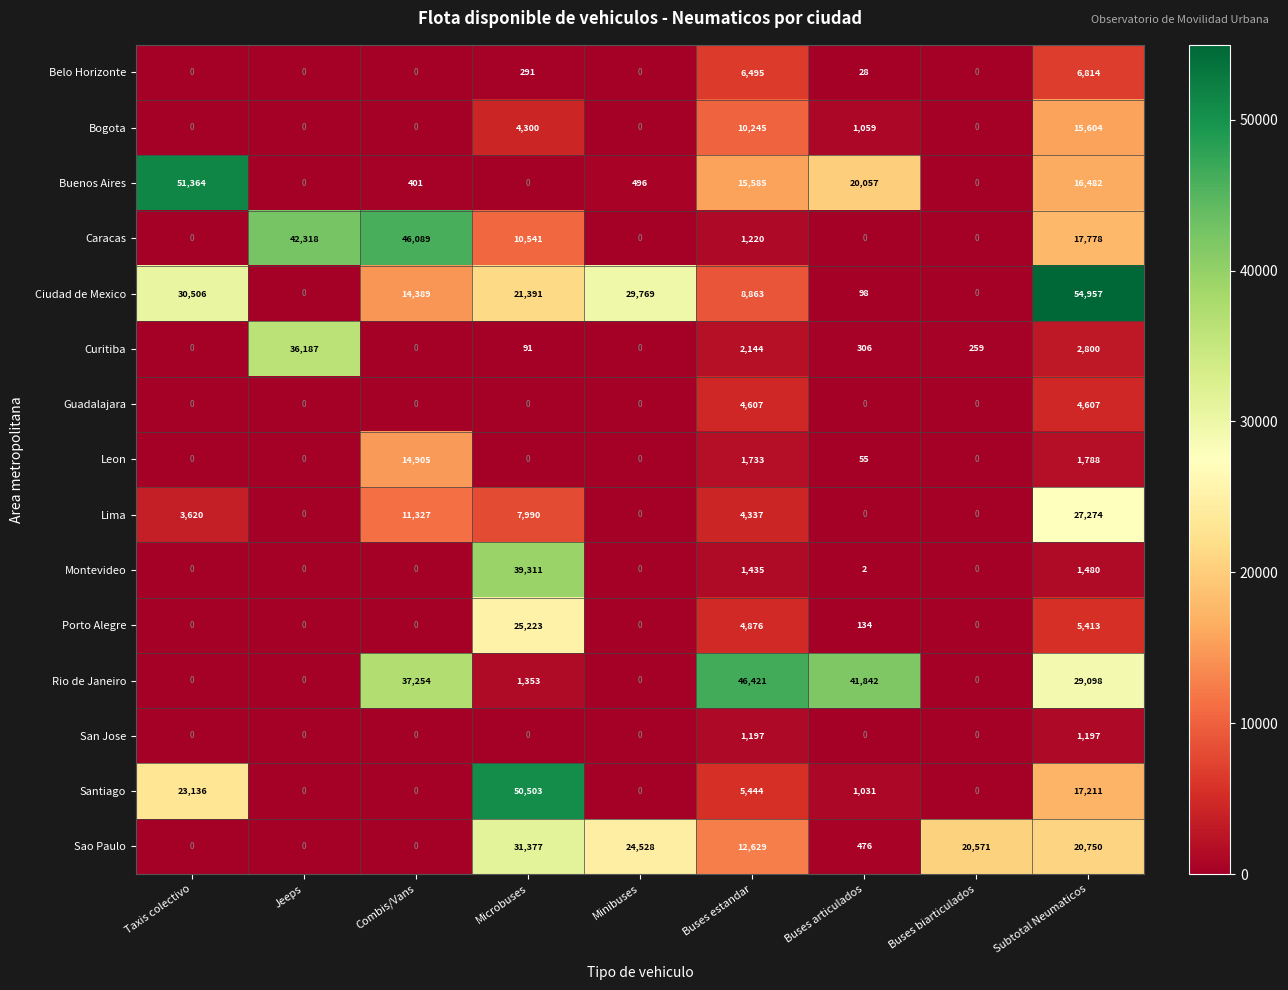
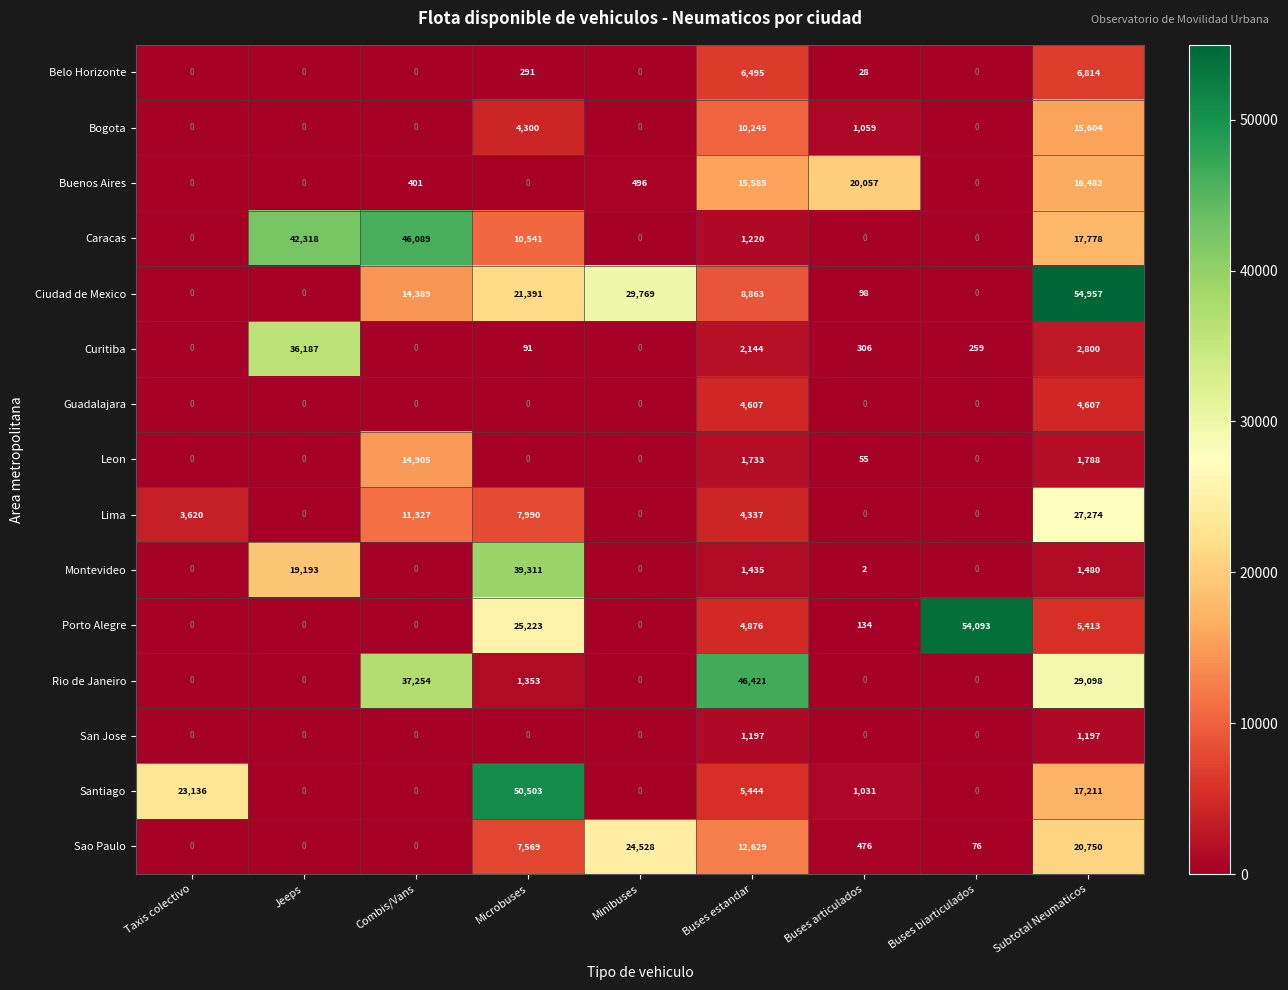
  {
    "Belo Horizonte": {
      "Taxis colectivo": "0",
      "Jeeps": "0",
      "Combis/Vans": "0",
      "Microbuses": "291",
      "Minibuses": "0",
      "Buses estandar": "6,495",
      "Buses articulados": "28",
      "Buses biarticulados": "0",
      "Subtotal Neumaticos": "6,814"
    },
    "Bogota": {
      "Taxis colectivo": "0",
      "Jeeps": "0",
      "Combis/Vans": "0",
      "Microbuses": "4,300",
      "Minibuses": "0",
      "Buses estandar": "10,245",
      "Buses articulados": "1,059",
      "Buses biarticulados": "0",
      "Subtotal Neumaticos": "15,604"
    },
    "Buenos Aires": {
-     "Taxis colectivo": "51,364",
+     "Taxis colectivo": "0",
      "Jeeps": "0",
      "Combis/Vans": "401",
      "Microbuses": "0",
      "Minibuses": "496",
      "Buses estandar": "15,585",
      "Buses articulados": "20,057",
      "Buses biarticulados": "0",
      "Subtotal Neumaticos": "16,482"
    },
    "Caracas": {
      "Taxis colectivo": "0",
      "Jeeps": "42,318",
      "Combis/Vans": "46,089",
      "Microbuses": "10,541",
      "Minibuses": "0",
      "Buses estandar": "1,220",
      "Buses articulados": "0",
      "Buses biarticulados": "0",
      "Subtotal Neumaticos": "17,778"
    },
    "Ciudad de Mexico": {
-     "Taxis colectivo": "30,506",
+     "Taxis colectivo": "0",
      "Jeeps": "0",
      "Combis/Vans": "14,389",
      "Microbuses": "21,391",
      "Minibuses": "29,769",
      "Buses estandar": "8,863",
      "Buses articulados": "98",
      "Buses biarticulados": "0",
      "Subtotal Neumaticos": "54,957"
    },
    "Curitiba": {
      "Taxis colectivo": "0",
      "Jeeps": "36,187",
      "Combis/Vans": "0",
      "Microbuses": "91",
      "Minibuses": "0",
      "Buses estandar": "2,144",
      "Buses articulados": "306",
      "Buses biarticulados": "259",
      "Subtotal Neumaticos": "2,800"
    },
    "Guadalajara": {
      "Taxis colectivo": "0",
      "Jeeps": "0",
      "Combis/Vans": "0",
      "Microbuses": "0",
      "Minibuses": "0",
      "Buses estandar": "4,607",
      "Buses articulados": "0",
      "Buses biarticulados": "0",
      "Subtotal Neumaticos": "4,607"
    },
    "Leon": {
      "Taxis colectivo": "0",
      "Jeeps": "0",
      "Combis/Vans": "14,905",
      "Microbuses": "0",
      "Minibuses": "0",
      "Buses estandar": "1,733",
      "Buses articulados": "55",
      "Buses biarticulados": "0",
      "Subtotal Neumaticos": "1,788"
    },
    "Lima": {
      "Taxis colectivo": "3,620",
      "Jeeps": "0",
      "Combis/Vans": "11,327",
      "Microbuses": "7,990",
      "Minibuses": "0",
      "Buses estandar": "4,337",
      "Buses articulados": "0",
      "Buses biarticulados": "0",
      "Subtotal Neumaticos": "27,274"
    },
    "Montevideo": {
      "Taxis colectivo": "0",
-     "Jeeps": "0",
+     "Jeeps": "19,193",
      "Combis/Vans": "0",
      "Microbuses": "39,311",
      "Minibuses": "0",
      "Buses estandar": "1,435",
      "Buses articulados": "2",
      "Buses biarticulados": "0",
      "Subtotal Neumaticos": "1,480"
    },
    "Porto Alegre": {
      "Taxis colectivo": "0",
      "Jeeps": "0",
      "Combis/Vans": "0",
      "Microbuses": "25,223",
      "Minibuses": "0",
      "Buses estandar": "4,876",
      "Buses articulados": "134",
-     "Buses biarticulados": "0",
+     "Buses biarticulados": "54,093",
      "Subtotal Neumaticos": "5,413"
    },
    "Rio de Janeiro": {
      "Taxis colectivo": "0",
      "Jeeps": "0",
      "Combis/Vans": "37,254",
      "Microbuses": "1,353",
      "Minibuses": "0",
      "Buses estandar": "46,421",
-     "Buses articulados": "41,842",
+     "Buses articulados": "0",
      "Buses biarticulados": "0",
      "Subtotal Neumaticos": "29,098"
    },
    "San Jose": {
      "Taxis colectivo": "0",
      "Jeeps": "0",
      "Combis/Vans": "0",
      "Microbuses": "0",
      "Minibuses": "0",
      "Buses estandar": "1,197",
      "Buses articulados": "0",
      "Buses biarticulados": "0",
      "Subtotal Neumaticos": "1,197"
    },
    "Santiago": {
      "Taxis colectivo": "23,136",
      "Jeeps": "0",
      "Combis/Vans": "0",
      "Microbuses": "50,503",
      "Minibuses": "0",
      "Buses estandar": "5,444",
      "Buses articulados": "1,031",
      "Buses biarticulados": "0",
      "Subtotal Neumaticos": "17,211"
    },
    "Sao Paulo": {
      "Taxis colectivo": "0",
      "Jeeps": "0",
      "Combis/Vans": "0",
-     "Microbuses": "31,377",
+     "Microbuses": "7,569",
      "Minibuses": "24,528",
      "Buses estandar": "12,629",
      "Buses articulados": "476",
-     "Buses biarticulados": "20,571",
+     "Buses biarticulados": "76",
      "Subtotal Neumaticos": "20,750"
    }
  }
